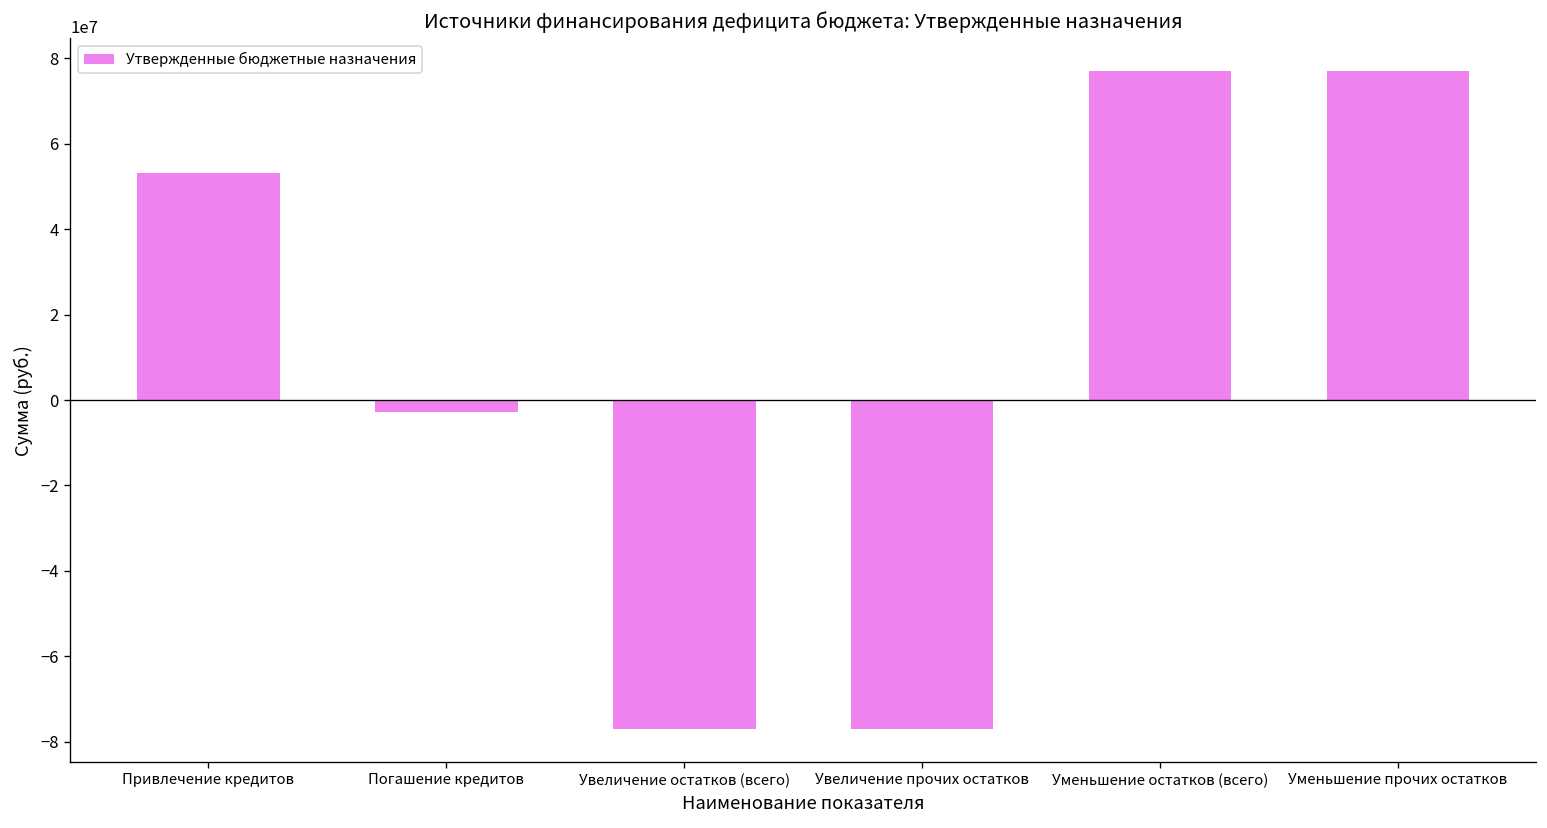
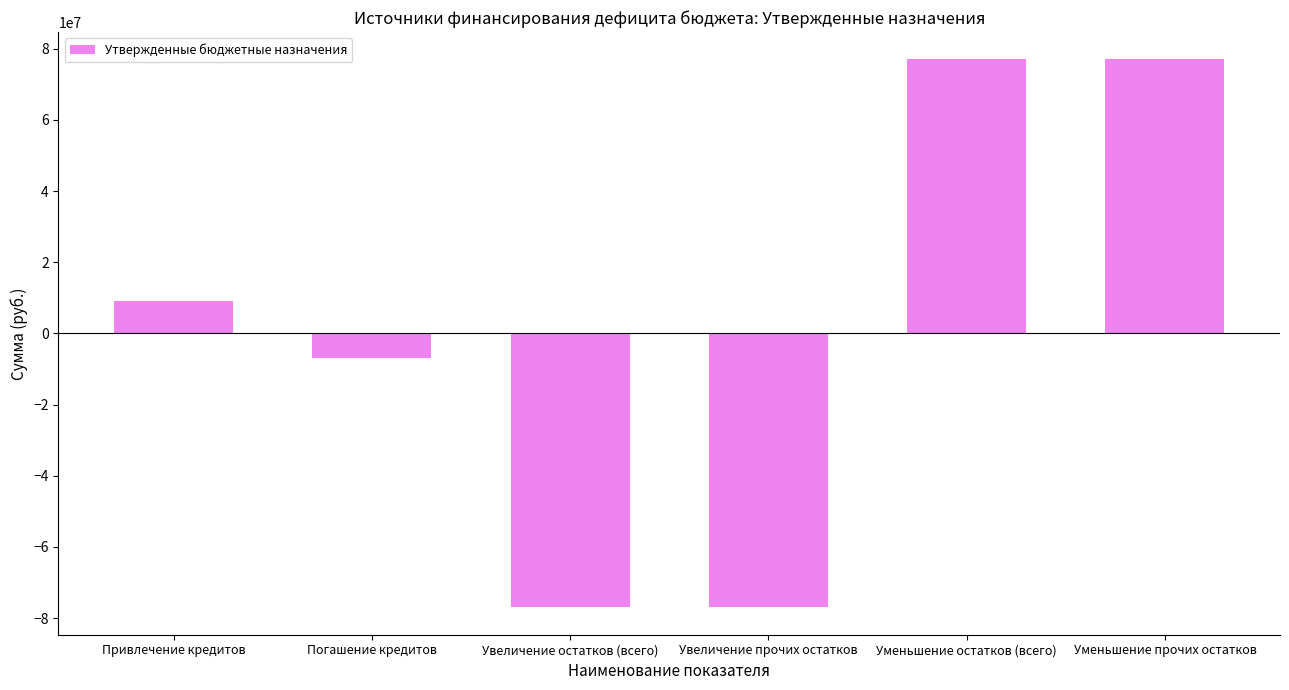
  {
-   "Привлечение кредитов": 53000000,
-   "Погашение кредитов": -3000000,
+   "Привлечение кредитов": 9000000,
+   "Погашение кредитов": -7000000,
    "Увеличение остатков (всего)": -77000000,
    "Увеличение прочих остатков": -77000000,
    "Уменьшение остатков (всего)": 77000000,
    "Уменьшение прочих остатков": 77000000
  }
